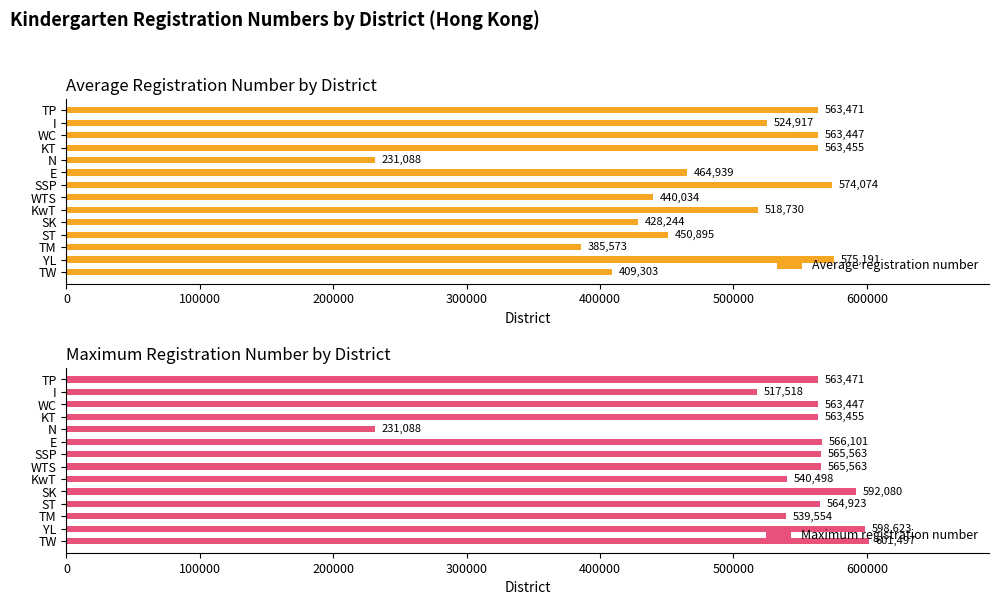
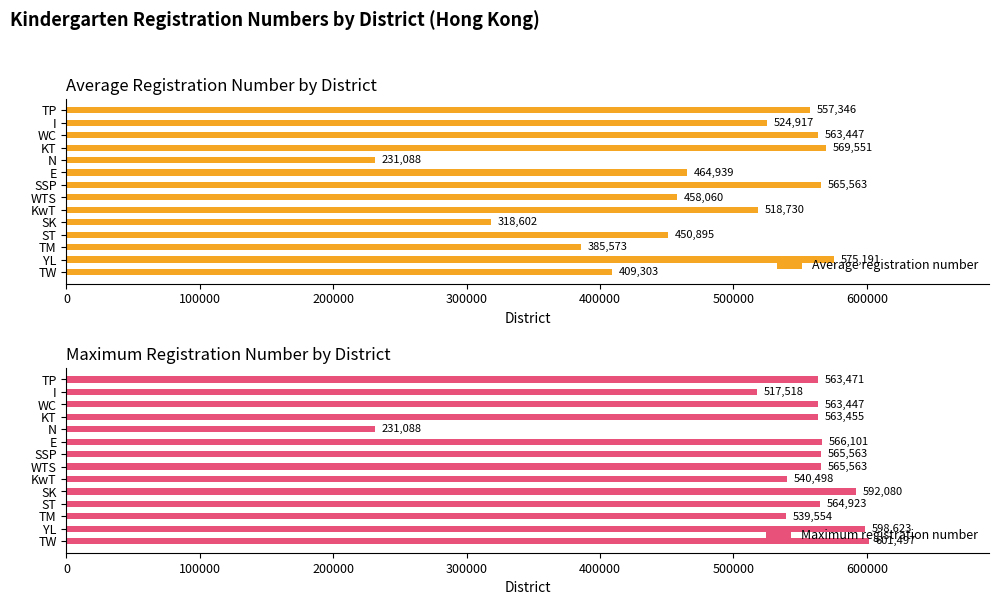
  {
    "Average Registration Number by District": {
-     "TP": "563,471",
+     "TP": "557,346",
      "I": "524,917",
      "WC": "563,447",
-     "KT": "563,455",
+     "KT": "569,551",
      "N": "231,088",
      "E": "464,939",
-     "SSP": "574,074",
-     "WTS": "440,034",
+     "SSP": "565,563",
+     "WTS": "458,060",
      "KwT": "518,730",
-     "SK": "428,244",
+     "SK": "318,602",
      "ST": "450,895",
      "TM": "385,573",
      "YL": "575,191",
      "TW": "409,303"
    },
    "Maximum Registration Number by District": {
      "TP": "563,471",
      "I": "517,518",
      "WC": "563,447",
      "KT": "563,455",
      "N": "231,088",
      "E": "566,101",
      "SSP": "565,563",
      "WTS": "565,563",
      "KwT": "540,498",
      "SK": "592,080",
      "ST": "564,923",
      "TM": "539,554",
      "YL": "598,623",
      "TW": "601,497"
    }
  }
